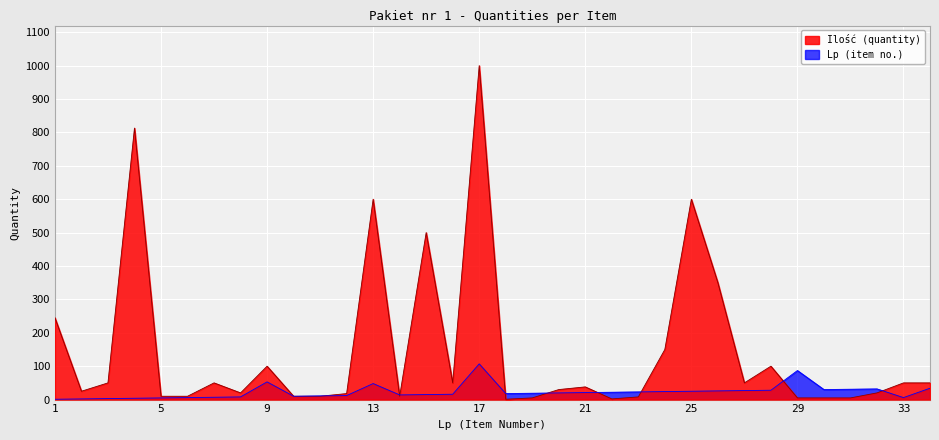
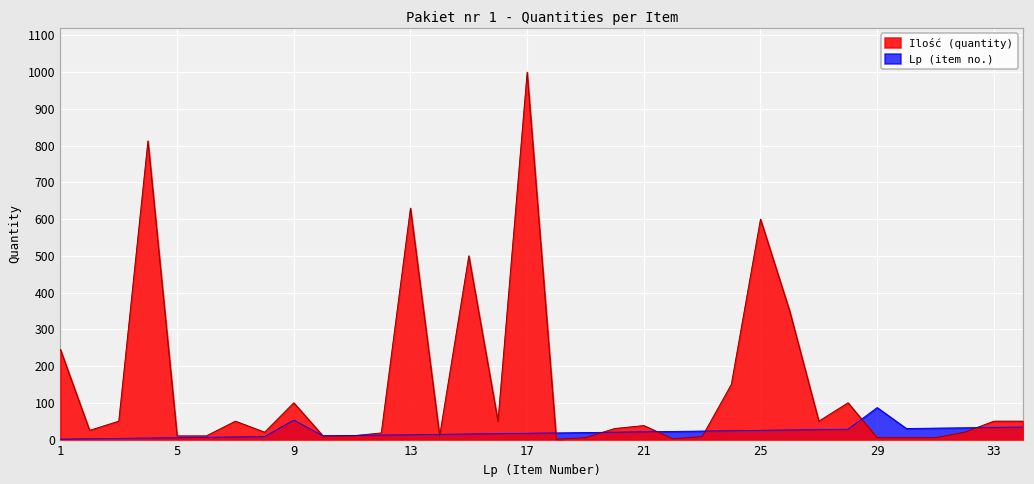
  {
    "Ilość (quantity)": {
      "1": 250,
      "9": 100,
-     "13": 600,
+     "13": 630,
      "17": 1000,
      "21": 40,
      "25": 600,
      "29": 10,
      "33": 50
    },
    "Lp (item no.)": {
      "1": 0,
      "9": 50,
-     "13": 50,
-     "17": 110,
+     "13": 10,
+     "17": 20,
      "21": 20,
      "25": 30,
      "29": 90,
-     "33": 10
+     "33": 30
    }
  }
